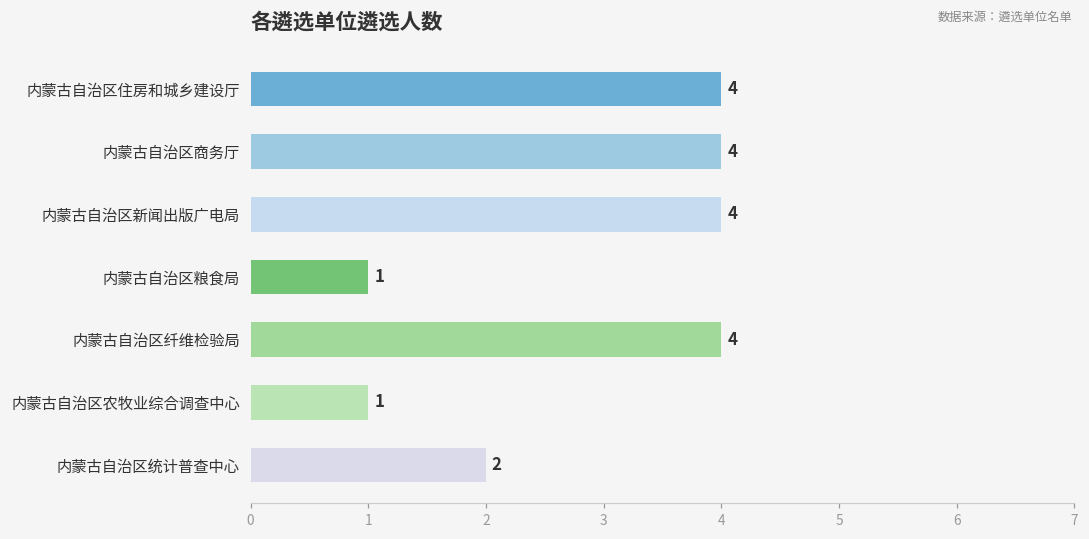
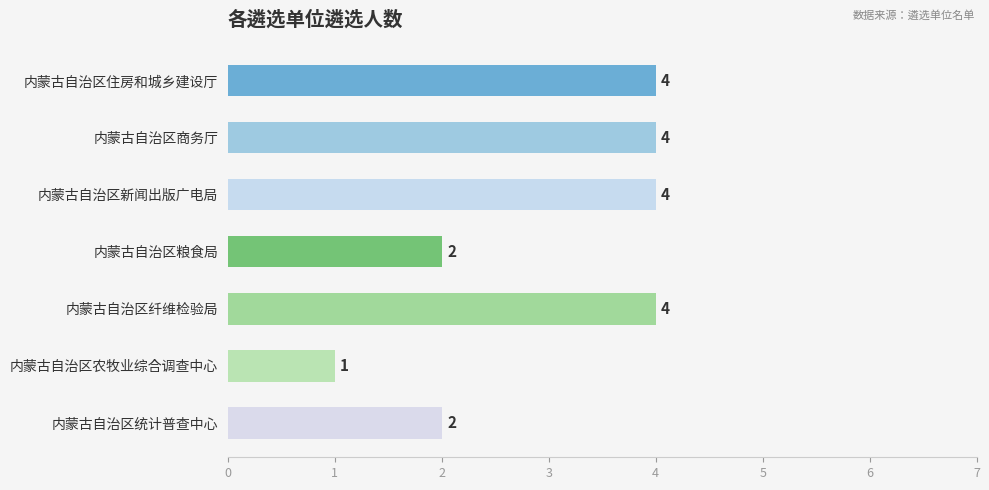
  {
    "内蒙古自治区住房和城乡建设厅": 4,
    "内蒙古自治区商务厅": 4,
    "内蒙古自治区新闻出版广电局": 4,
-   "内蒙古自治区粮食局": 1,
+   "内蒙古自治区粮食局": 2,
    "内蒙古自治区纤维检验局": 4,
    "内蒙古自治区农牧业综合调查中心": 1,
    "内蒙古自治区统计普查中心": 2
  }
